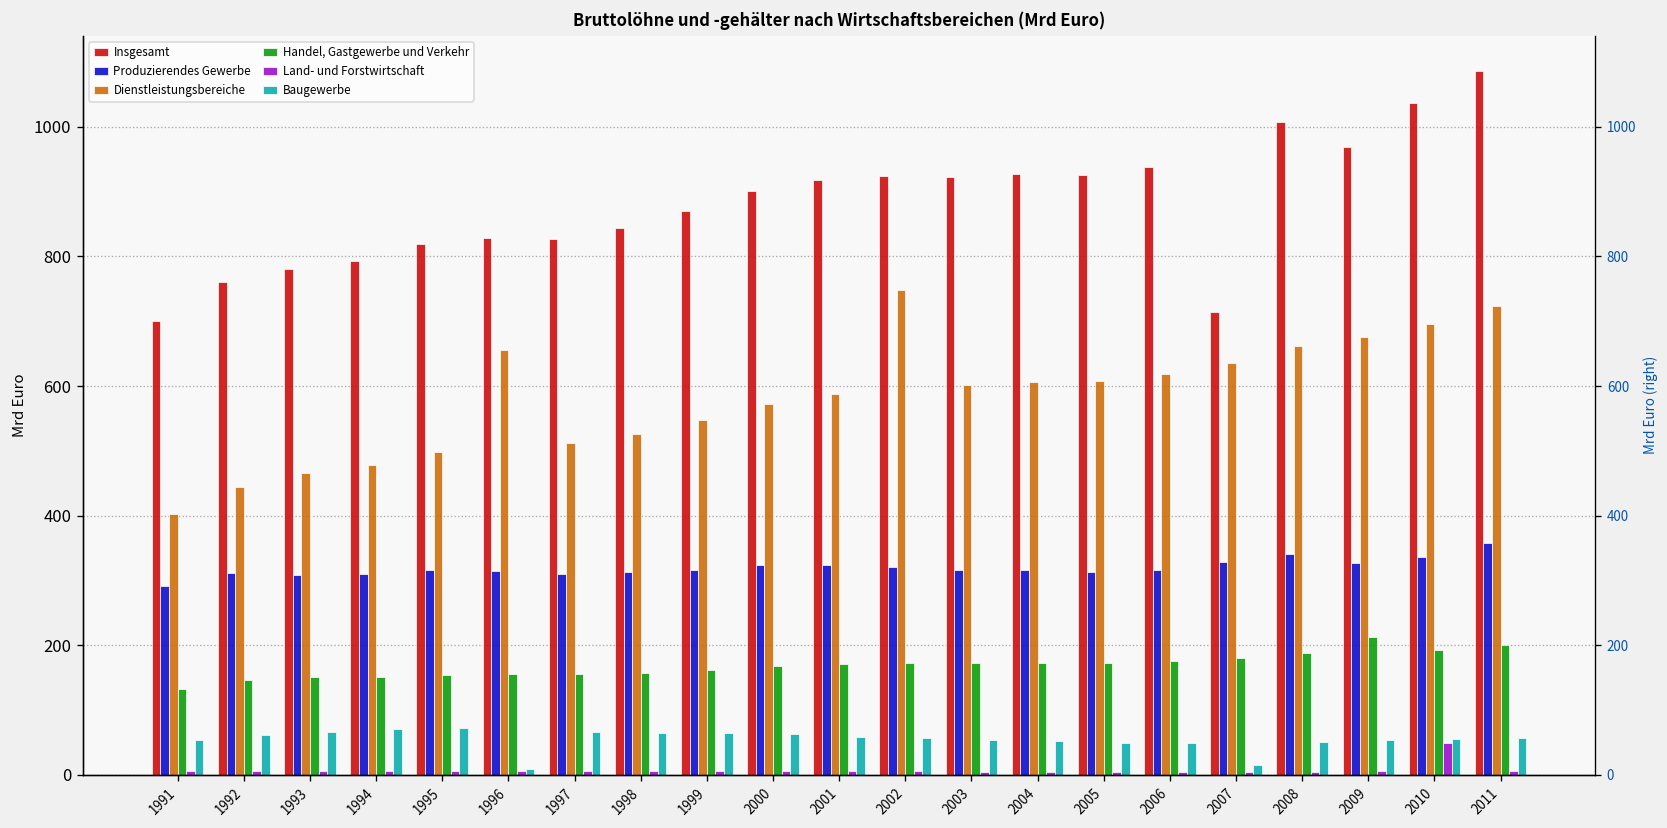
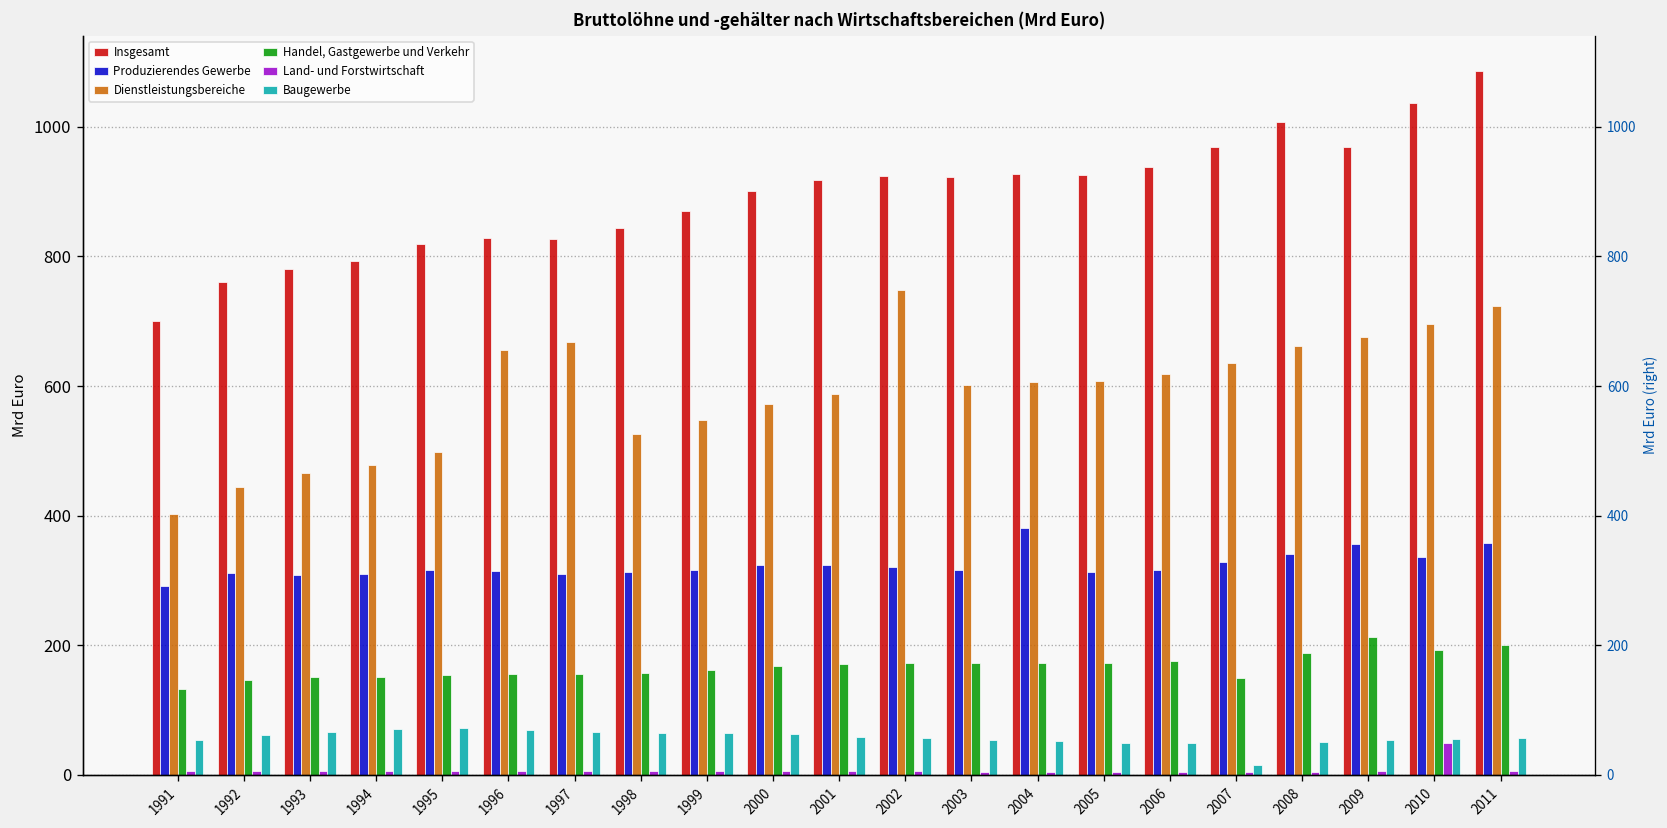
  {
    "Insgesamt": {
      "1991": 700,
      "1992": 760,
      "1993": 780,
      "1994": 790,
      "1995": 820,
      "1996": 830,
      "1997": 830,
      "1998": 840,
      "1999": 870,
      "2000": 900,
      "2001": 920,
      "2002": 920,
      "2003": 920,
      "2004": 930,
      "2005": 930,
      "2006": 940,
-     "2007": 720,
+     "2007": 970,
      "2008": 1010,
      "2009": 970,
      "2010": 1040,
      "2011": 1090
    },
    "Produzierendes Gewerbe": {
      "1991": 290,
      "1992": 310,
      "1993": 310,
      "1994": 310,
      "1995": 320,
      "1996": 310,
      "1997": 310,
      "1998": 310,
      "1999": 320,
      "2000": 320,
      "2001": 320,
      "2002": 320,
      "2003": 320,
-     "2004": 320,
+     "2004": 380,
      "2005": 310,
      "2006": 320,
      "2007": 330,
      "2008": 340,
-     "2009": 330,
+     "2009": 360,
      "2010": 340,
      "2011": 360
    },
    "Dienstleistungsbereiche": {
      "1991": 400,
      "1992": 440,
      "1993": 470,
      "1994": 480,
      "1995": 500,
      "1996": 660,
-     "1997": 510,
+     "1997": 670,
      "1998": 530,
      "1999": 550,
      "2000": 570,
      "2001": 590,
      "2002": 750,
      "2003": 600,
      "2004": 610,
      "2005": 610,
      "2006": 620,
      "2007": 640,
      "2008": 660,
      "2009": 680,
      "2010": 700,
      "2011": 720
    },
    "Handel, Gastgewerbe und Verkehr": {
      "1991": 130,
      "1992": 150,
      "1993": 150,
      "1994": 150,
      "1995": 150,
      "1996": 160,
      "1997": 150,
      "1998": 160,
      "1999": 160,
      "2000": 170,
      "2001": 170,
      "2002": 170,
      "2003": 170,
      "2004": 170,
      "2005": 170,
      "2006": 180,
-     "2007": 180,
+     "2007": 150,
      "2008": 190,
      "2009": 210,
      "2010": 190,
      "2011": 200
    },
    "Land- und Forstwirtschaft": {
      "1991": 10,
      "1992": 10,
      "1993": 10,
      "1994": 10,
      "1995": 10,
      "1996": 10,
      "1997": 10,
      "1998": 10,
      "1999": 10,
      "2000": 10,
      "2001": 10,
      "2002": 10,
      "2003": 0,
      "2004": 0,
      "2005": 0,
      "2006": 0,
      "2007": 0,
      "2008": 0,
      "2009": 10,
      "2010": 50,
      "2011": 10
    },
    "Baugewerbe": {
      "1991": 50,
      "1992": 60,
      "1993": 70,
      "1994": 70,
      "1995": 70,
-     "1996": 10,
+     "1996": 70,
      "1997": 70,
      "1998": 60,
      "1999": 60,
      "2000": 60,
      "2001": 60,
      "2002": 60,
      "2003": 50,
      "2004": 50,
      "2005": 50,
      "2006": 50,
      "2007": 10,
      "2008": 50,
      "2009": 50,
      "2010": 50,
      "2011": 60
    }
  }
